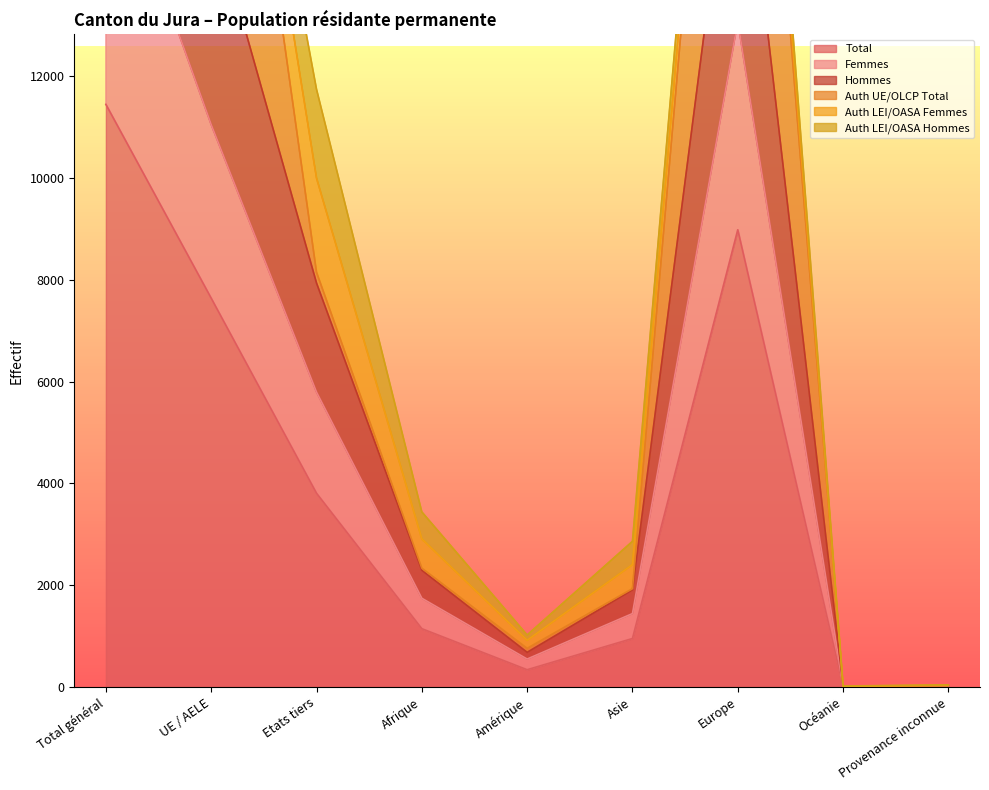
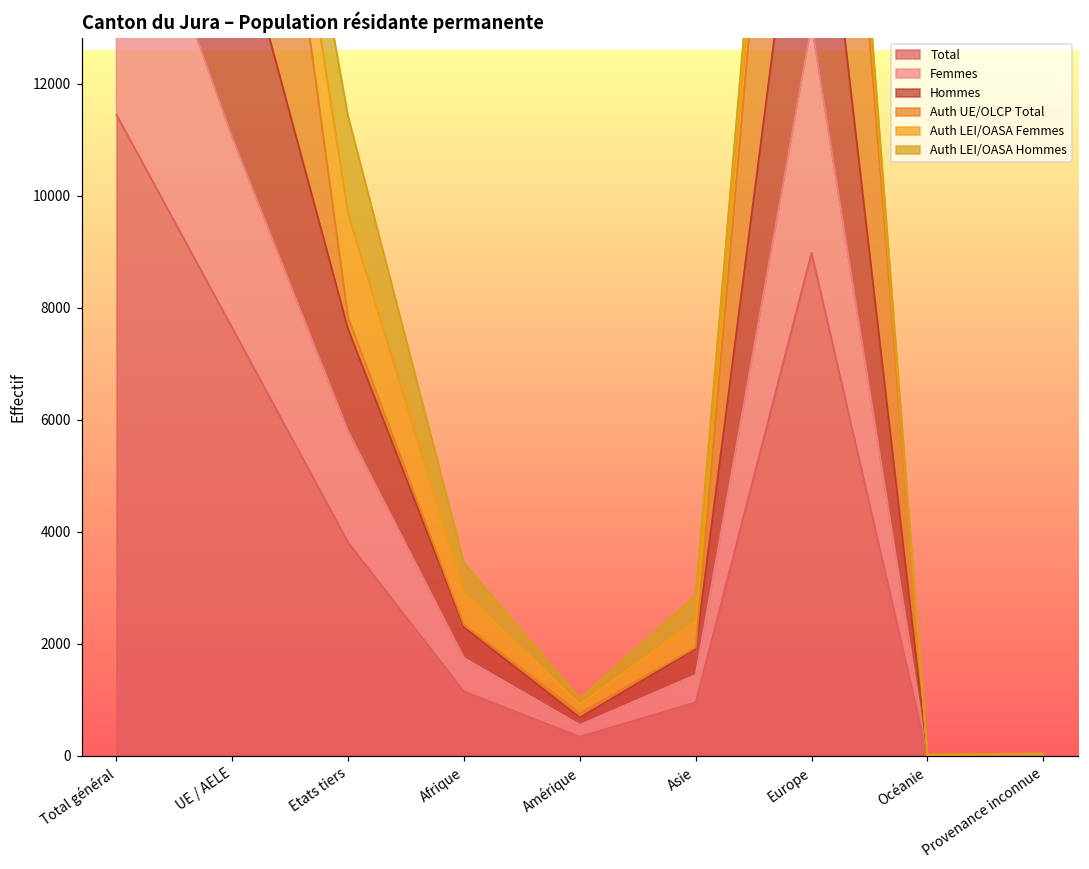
  {
    "Hommes": {
-     "Etats tiers": 2100,
+     "Etats tiers": 1800,
      "Amérique": 100
    }
  }
